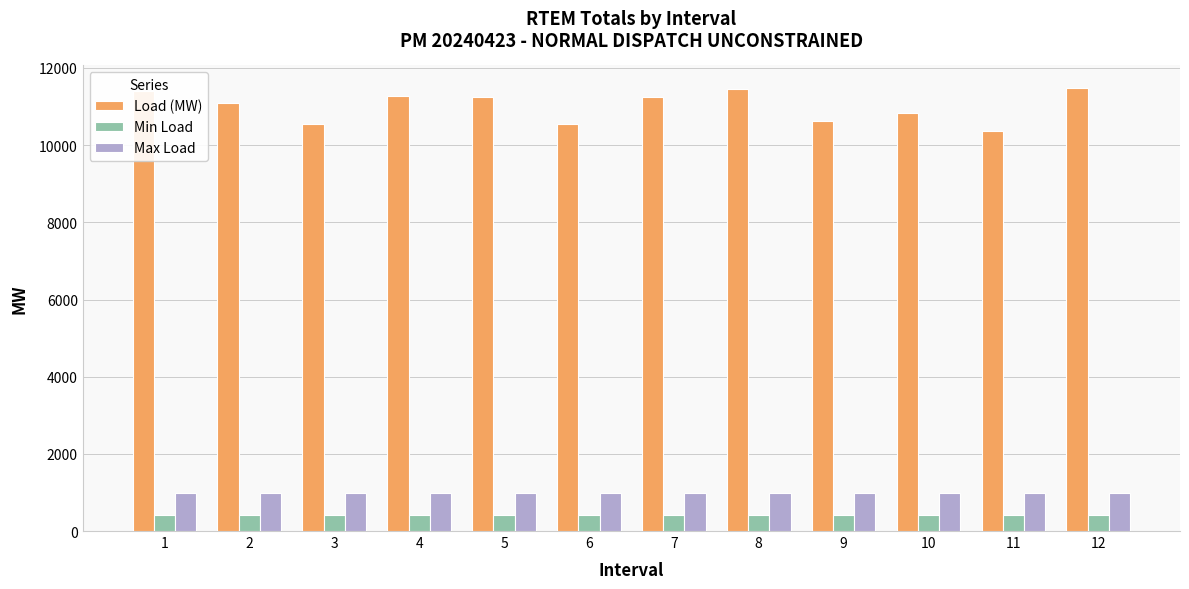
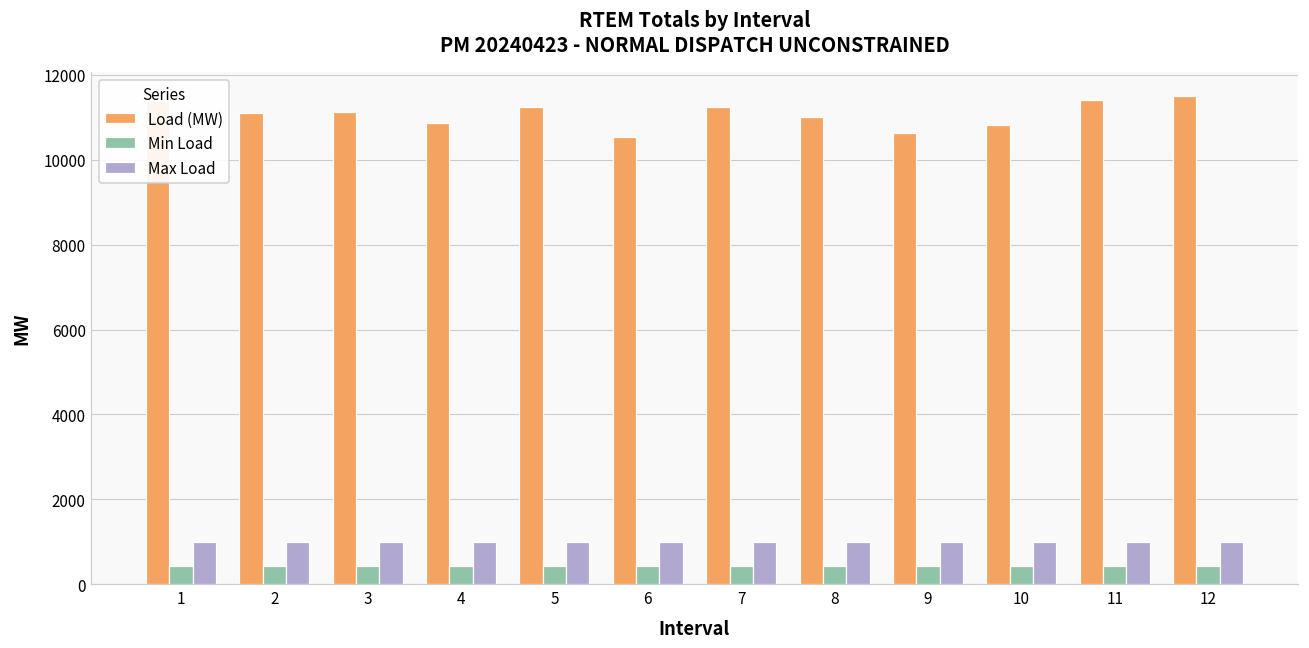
  {
    "Load (MW)": {
      "2": 11100,
-     "3": 10500,
-     "4": 11300,
+     "3": 11100,
+     "4": 10900,
      "5": 11200,
      "6": 10500,
      "7": 11200,
-     "8": 11400,
+     "8": 11000,
      "9": 10600,
      "10": 10800,
-     "11": 10400,
+     "11": 11400,
      "12": 11500
    }
  }
